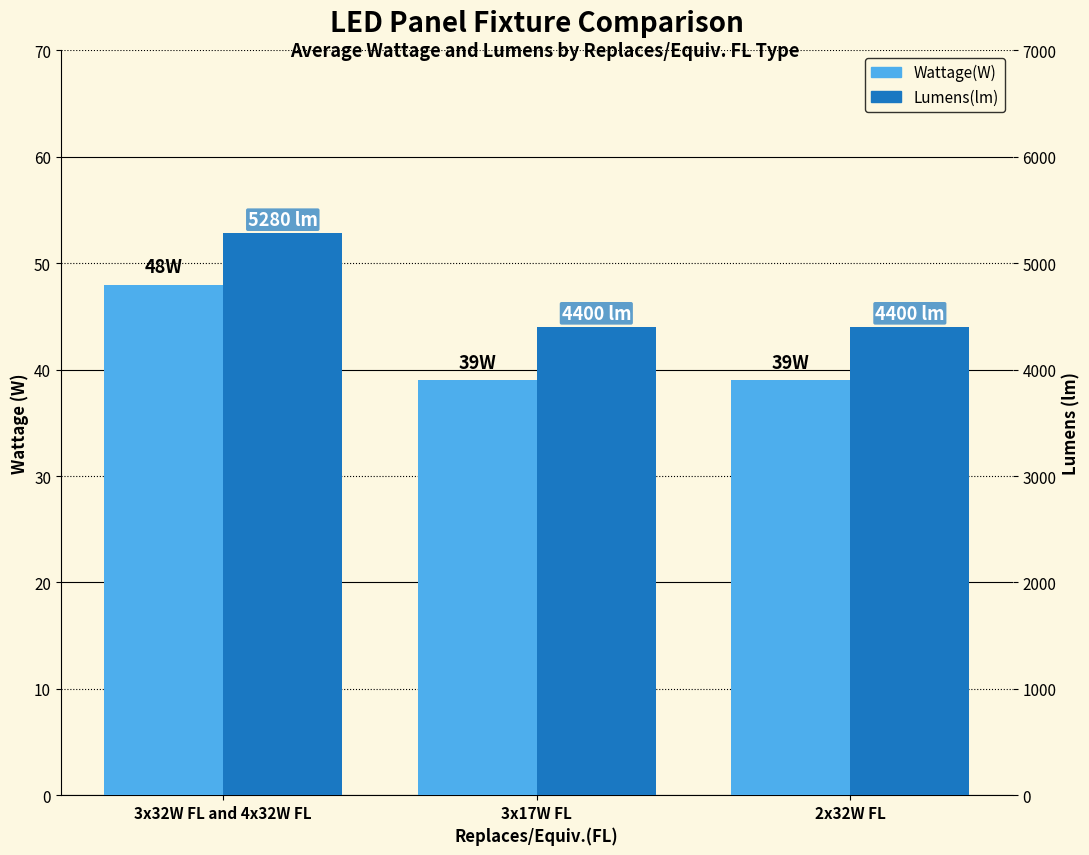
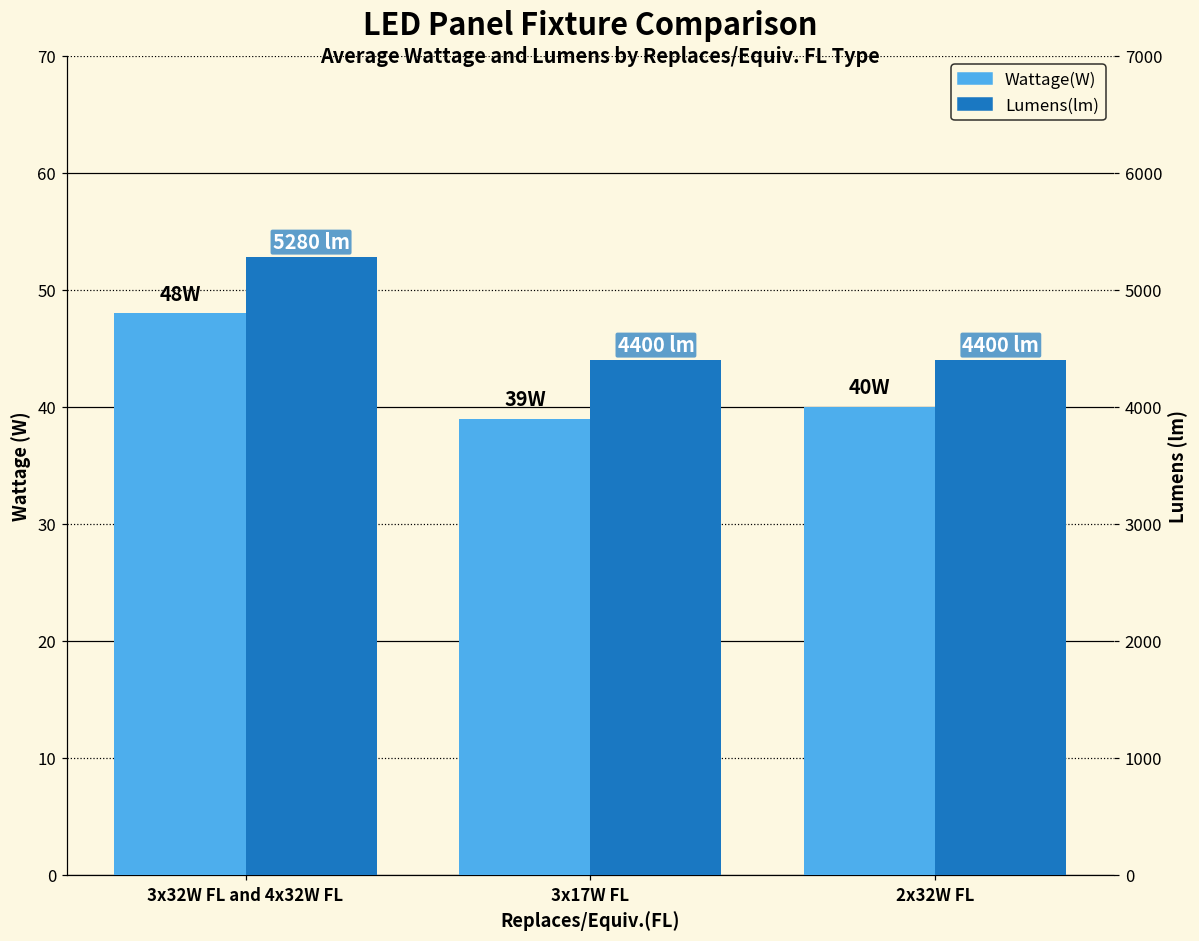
  {
    "Wattage(W)": {
      "3x32W FL and 4x32W FL": "48W",
      "3x17W FL": "39W",
-     "2x32W FL": "39W"
+     "2x32W FL": "40W"
    }
  }
